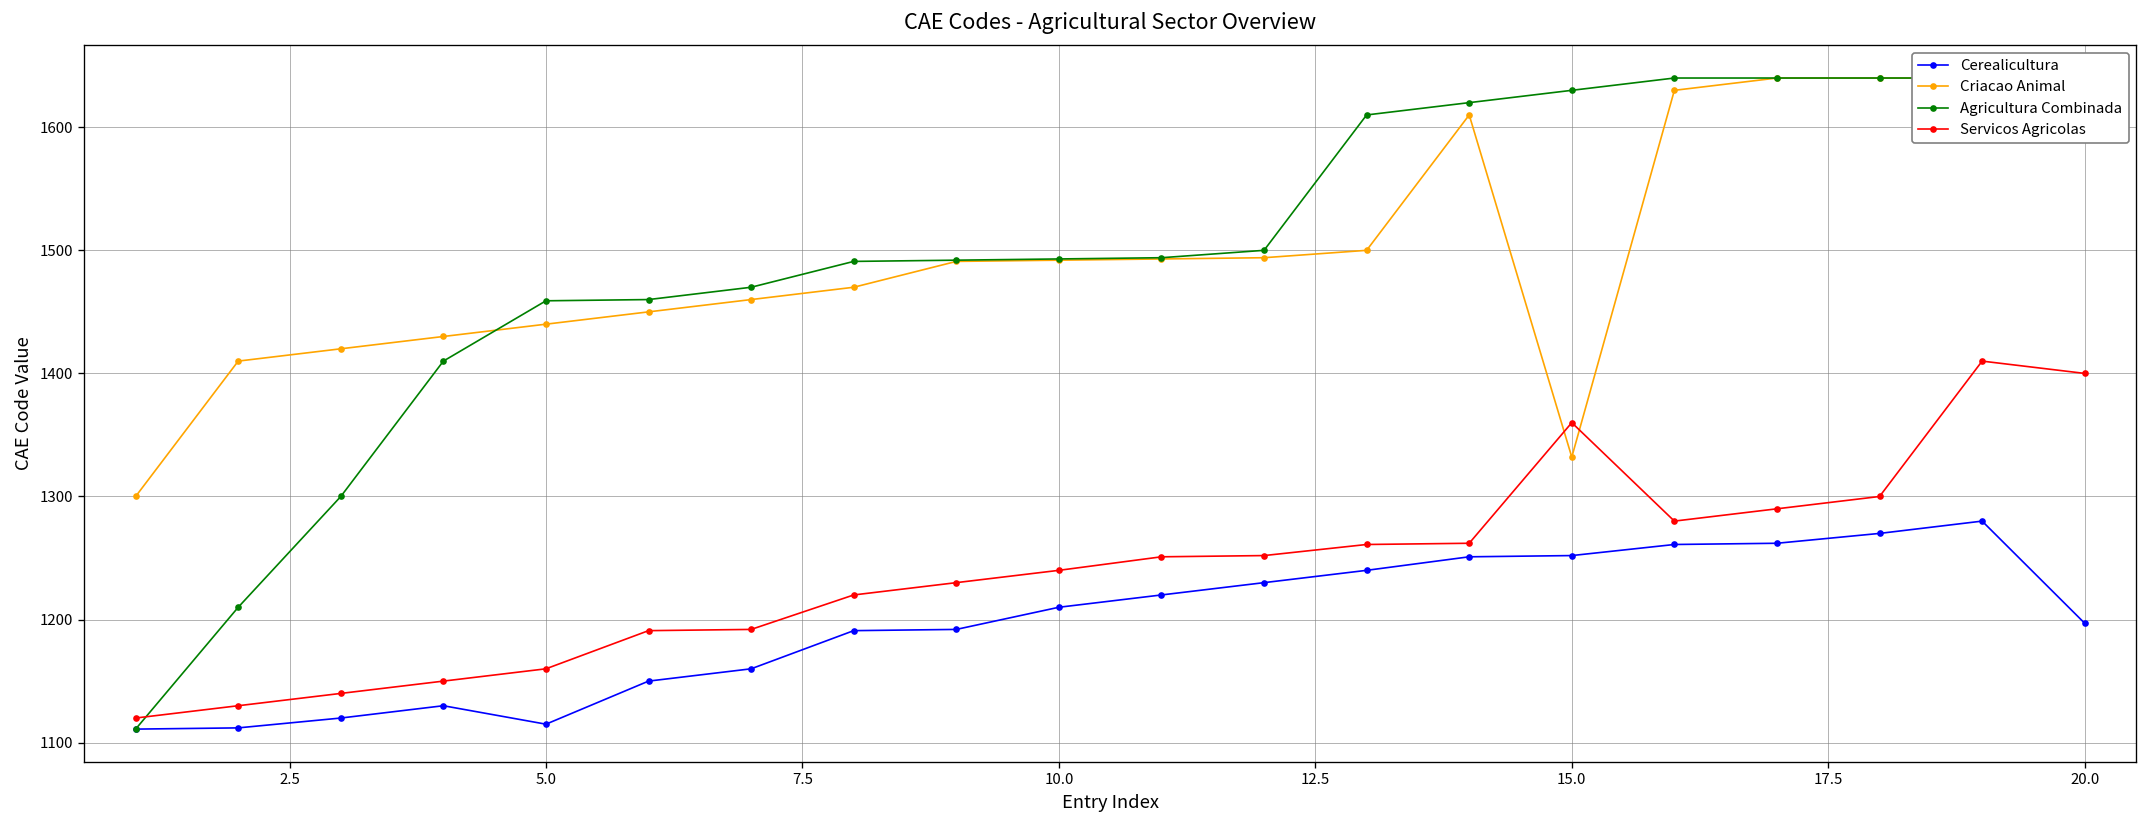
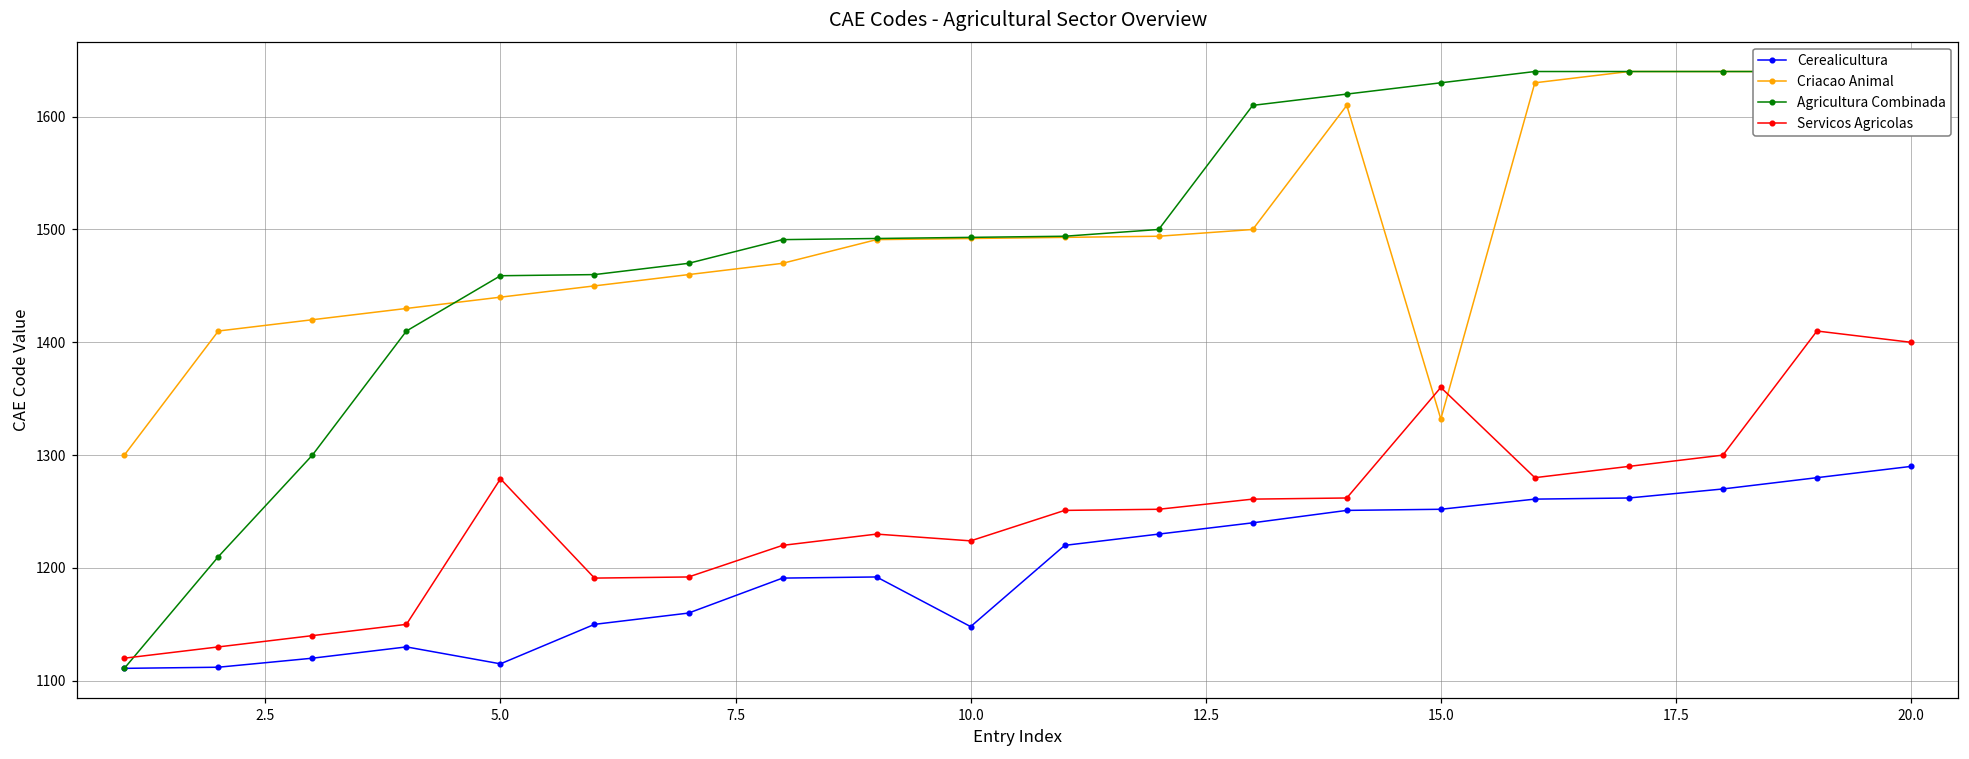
  {
    "Cerealicultura": {
      "5.0": 1115,
-     "10.0": 1210,
+     "10.0": 1148,
      "15.0": 1252,
-     "20.0": 1197
+     "20.0": 1290
    },
    "Criacao Animal": {
      "5.0": 1440,
      "15.0": 1332
    },
    "Agricultura Combinada": {
      "5.0": 1459,
      "15.0": 1630
    },
    "Servicos Agricolas": {
-     "5.0": 1160,
-     "10.0": 1240,
+     "5.0": 1279,
+     "10.0": 1224,
      "15.0": 1360,
      "20.0": 1400
    }
  }
